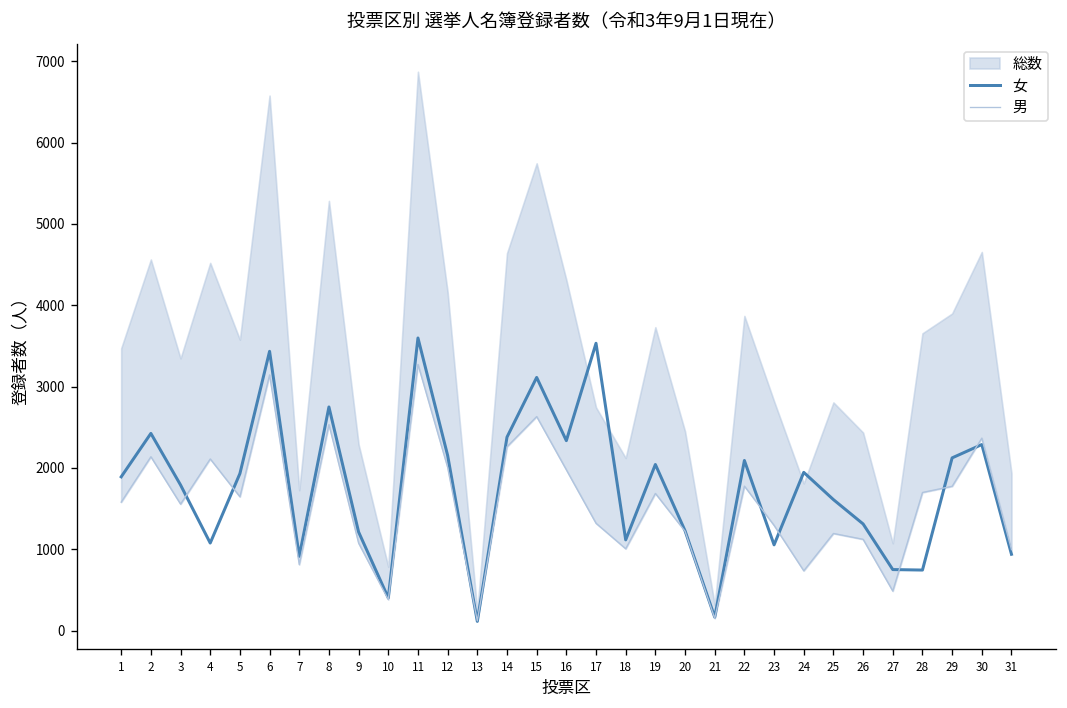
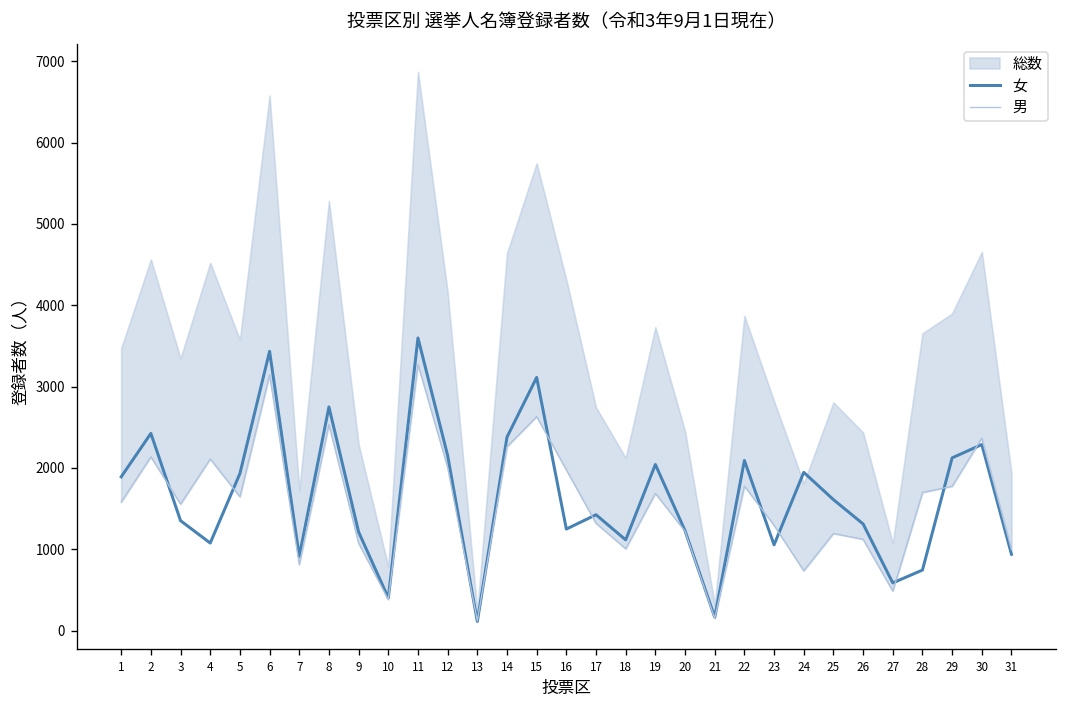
  {
    "女": {
      "1": 1900,
      "2": 2400,
-     "3": 1800,
+     "3": 1400,
      "4": 1100,
      "5": 1900,
      "6": 3400,
      "7": 900,
      "8": 2800,
      "9": 1200,
      "11": 3600,
      "12": 2200,
      "14": 2400,
      "15": 3100,
-     "16": 2300,
-     "17": 3500,
+     "16": 1200,
+     "17": 1400,
      "18": 1100,
      "19": 2000,
      "22": 2100,
      "23": 1100,
      "24": 1900,
      "25": 1600,
      "26": 1300,
-     "27": 800,
+     "27": 600,
      "28": 700,
      "29": 2100,
      "30": 2300,
      "31": 900
    }
  }
